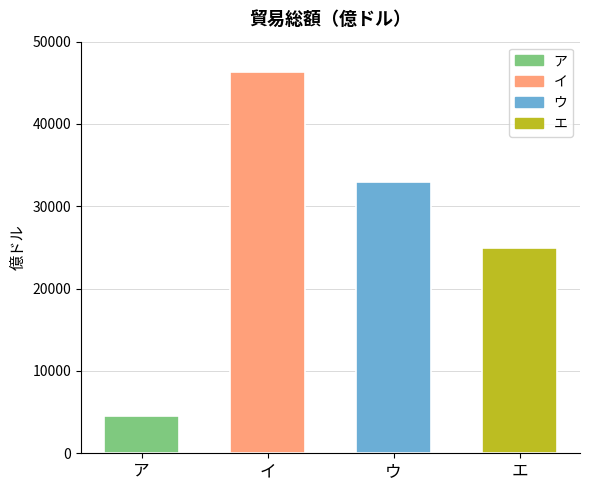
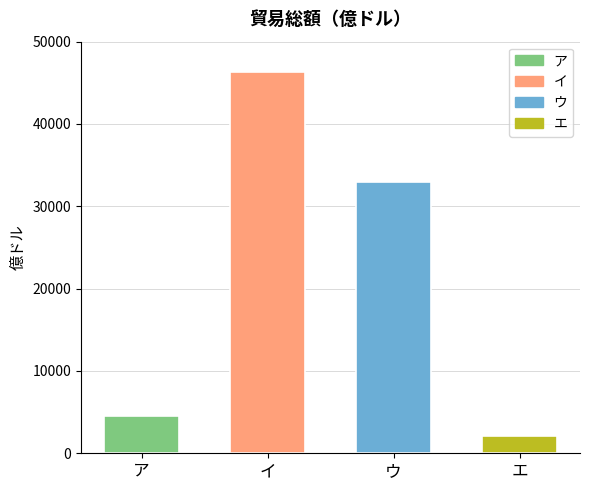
  {
    "ア": 5000,
    "イ": 46000,
    "ウ": 33000,
-   "エ": 25000
+   "エ": 2000
  }
